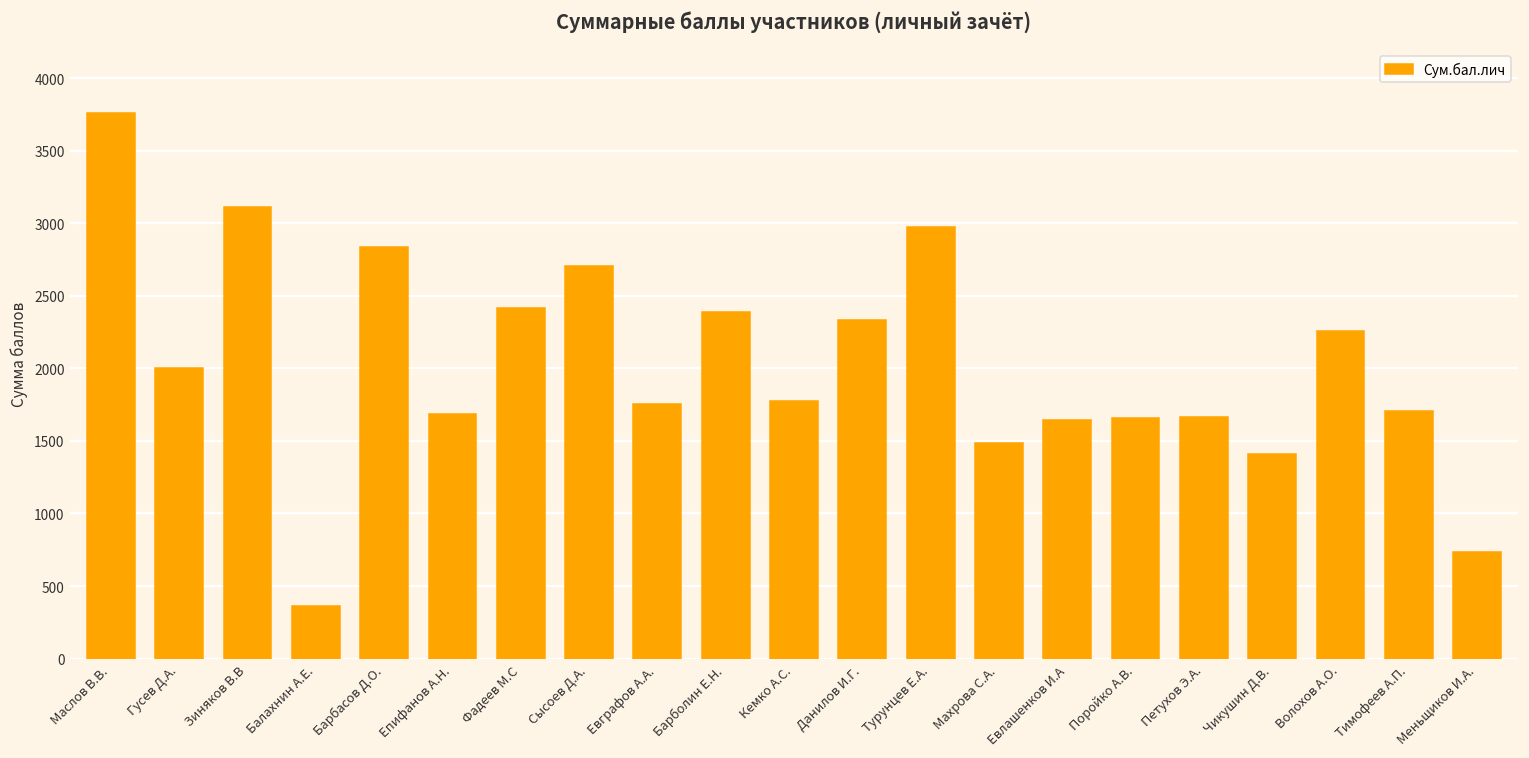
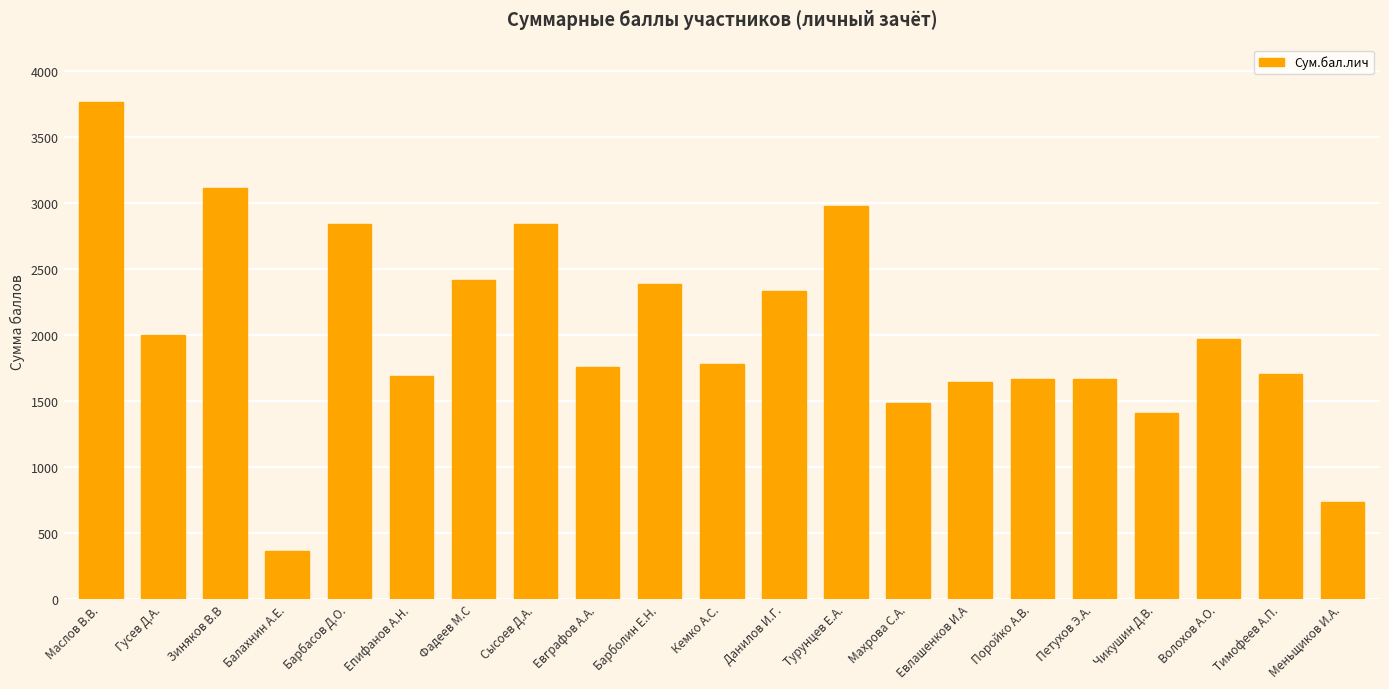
  {
    "Маслов В.В.": 3760,
    "Гусев Д.А.": 2000,
    "Зиняков В.В": 3110,
    "Балахнин А.Е.": 360,
    "Барбасов Д.О.": 2840,
    "Епифанов А.Н.": 1690,
    "Фадеев М.С": 2420,
-   "Сысоев Д.А.": 2700,
+   "Сысоев Д.А.": 2840,
    "Евграфов А.А.": 1760,
    "Барболин Е.Н.": 2390,
    "Кемко А.С.": 1780,
    "Данилов И.Г.": 2330,
    "Турунцев Е.А.": 2980,
    "Махрова С.А.": 1490,
    "Евлашенков И.А": 1640,
    "Поройко А.В.": 1660,
    "Петухов Э.А.": 1670,
    "Чикушин Д.В.": 1410,
-   "Волохов А.О.": 2260,
+   "Волохов А.О.": 1970,
    "Тимофеев А.П.": 1700,
    "Меньщиков И.А.": 730
  }
